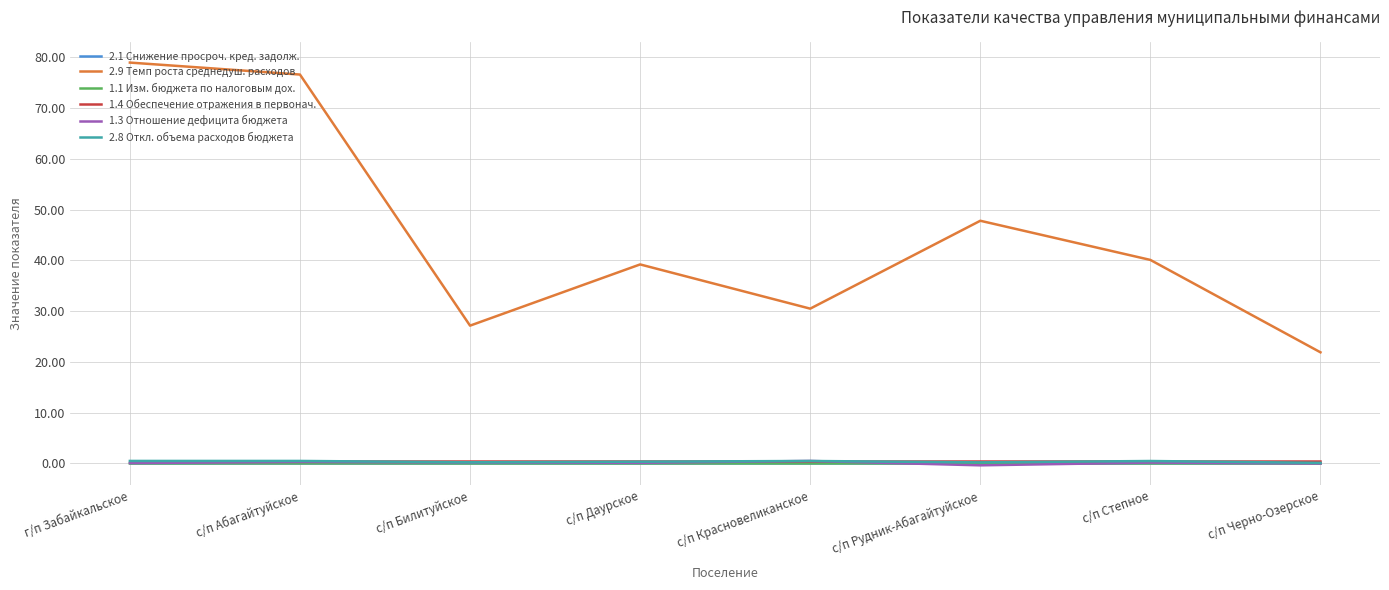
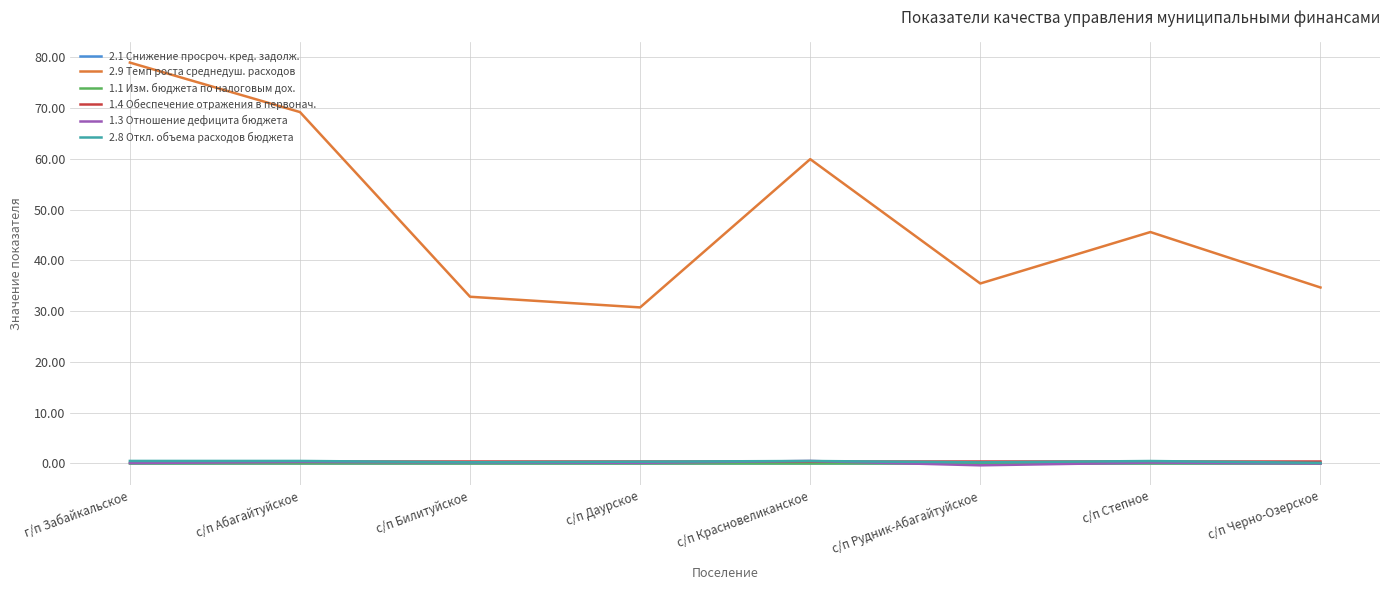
  {
    "2.9 Темп роста среднедуш. расходов": {
      "г/п Забайкальское": 79,
-     "с/п Абагайтуйское": 77,
-     "с/п Билитуйское": 27,
-     "с/п Даурское": 39,
-     "с/п Красновеликанское": 31,
-     "с/п Рудник-Абагайтуйское": 48,
-     "с/п Степное": 40,
-     "с/п Черно-Озерское": 22
+     "с/п Абагайтуйское": 69,
+     "с/п Билитуйское": 33,
+     "с/п Даурское": 31,
+     "с/п Красновеликанское": 60,
+     "с/п Рудник-Абагайтуйское": 35,
+     "с/п Степное": 46,
+     "с/п Черно-Озерское": 35
    }
  }
